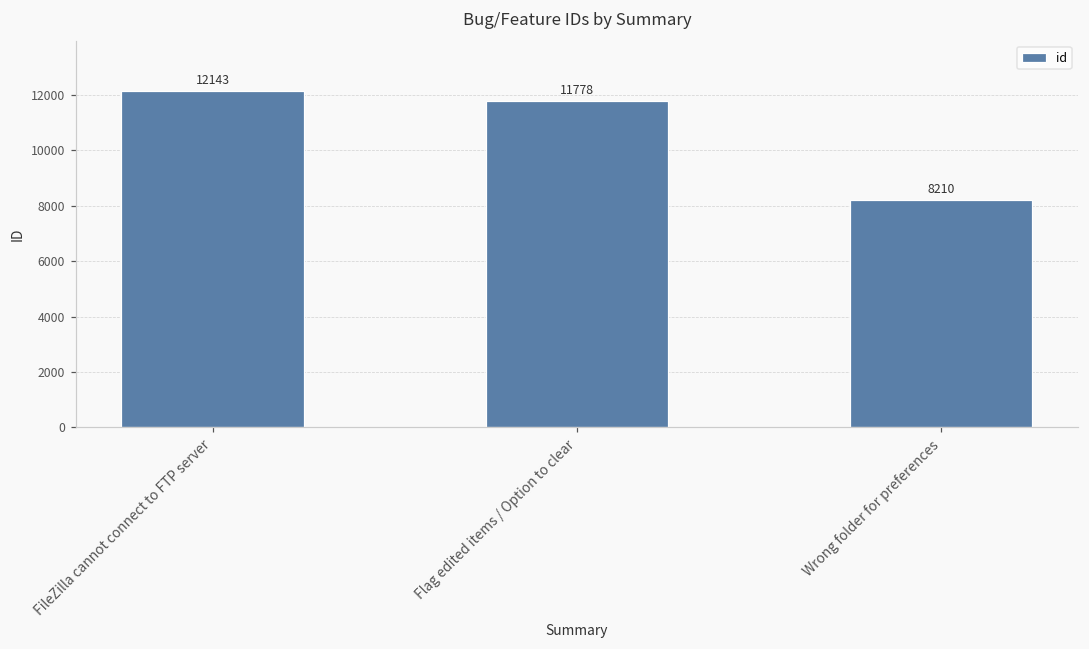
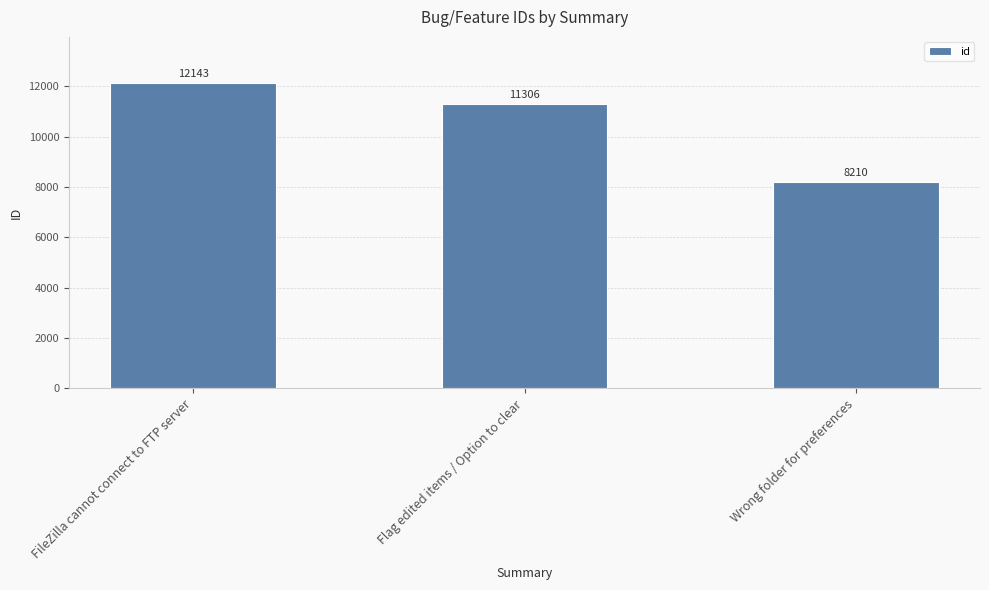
  {
    "FileZilla cannot connect to FTP server": 12143,
-   "Flag edited items / Option to clear": 11778,
+   "Flag edited items / Option to clear": 11306,
    "Wrong folder for preferences": 8210
  }
